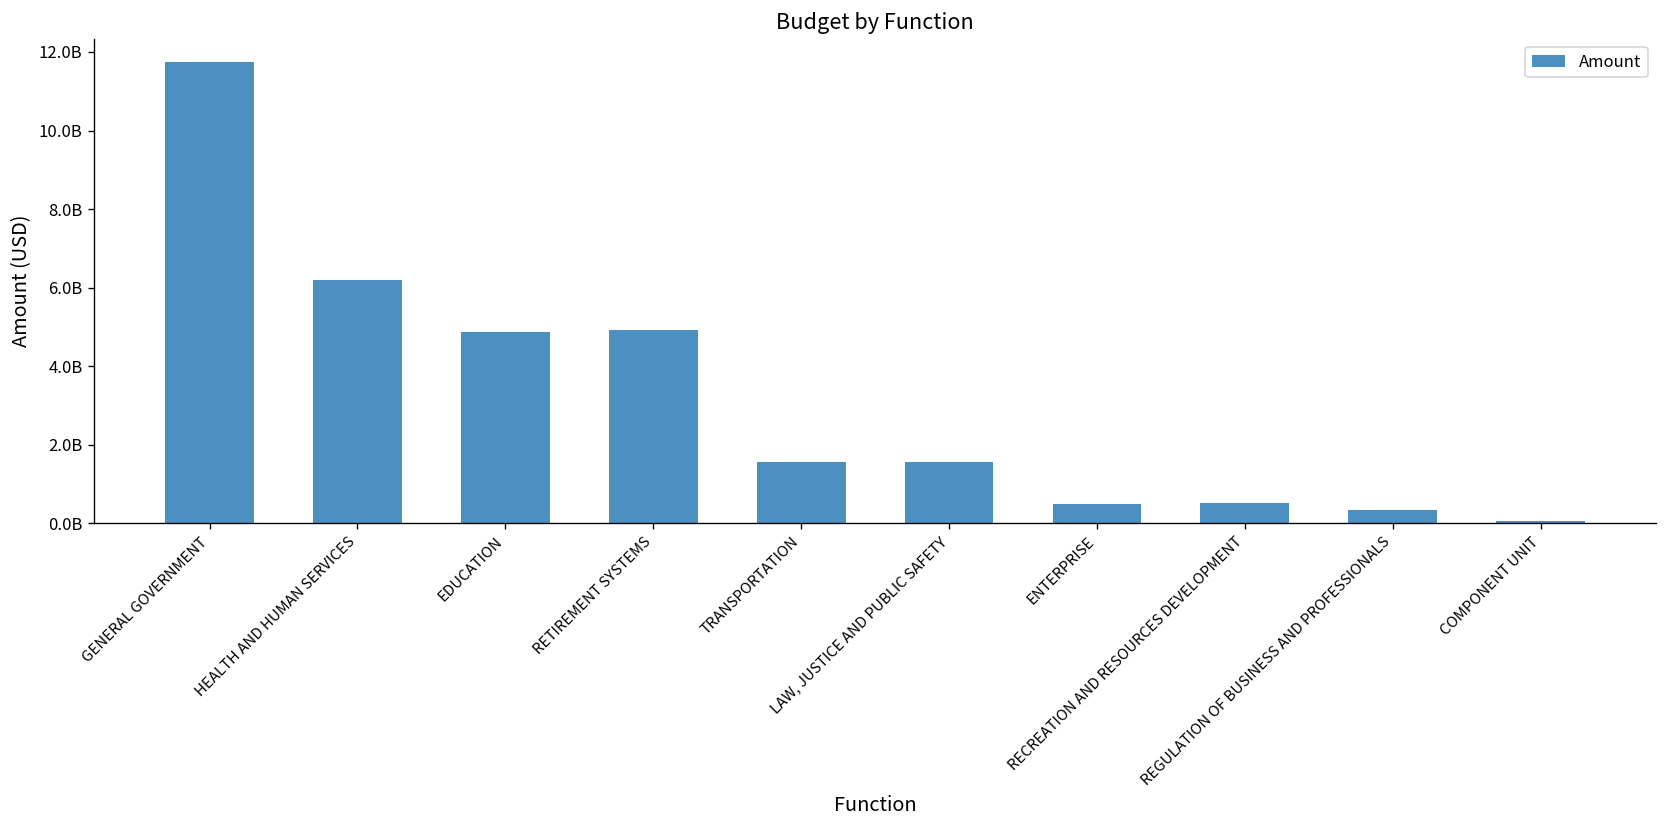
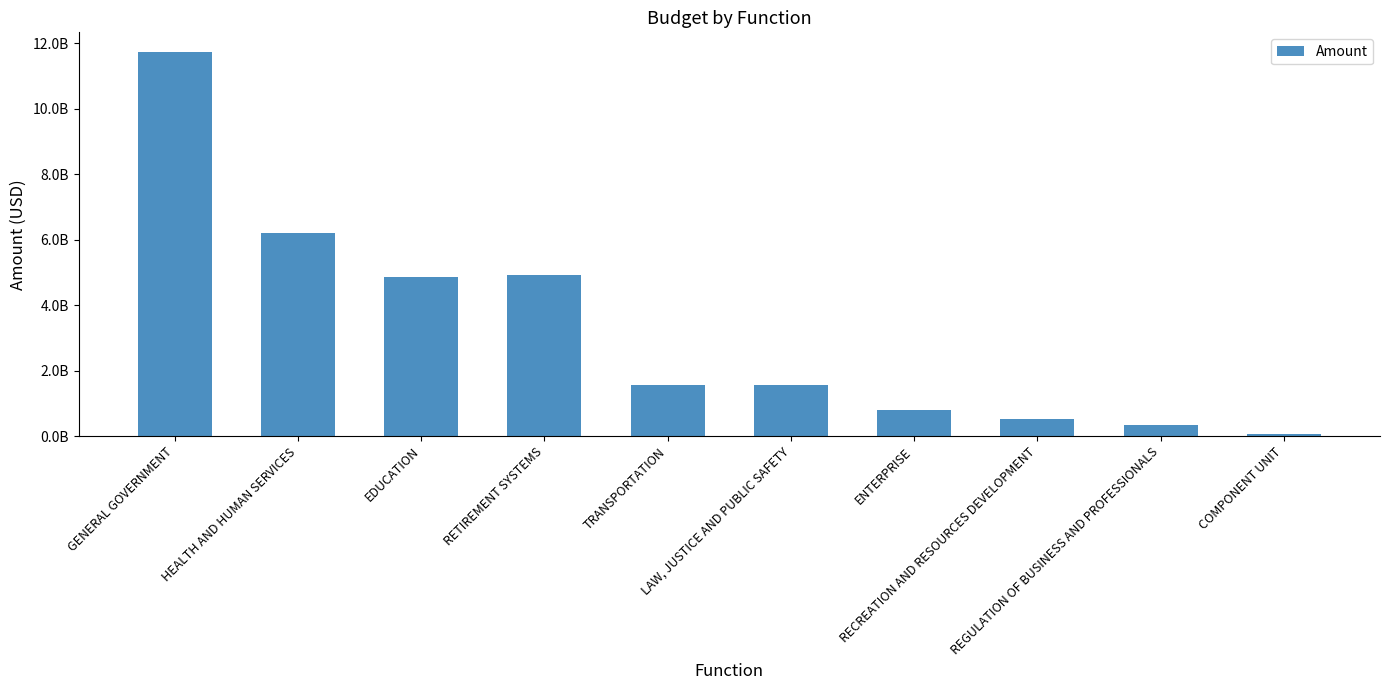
  {
    "GENERAL GOVERNMENT": 11700000000,
    "HEALTH AND HUMAN SERVICES": 6200000000,
    "EDUCATION": 4900000000,
    "RETIREMENT SYSTEMS": 4900000000,
    "TRANSPORTATION": 1600000000,
    "LAW, JUSTICE AND PUBLIC SAFETY": 1600000000,
-   "ENTERPRISE": 500000000,
+   "ENTERPRISE": 800000000,
    "RECREATION AND RESOURCES DEVELOPMENT": 500000000,
    "REGULATION OF BUSINESS AND PROFESSIONALS": 300000000
  }
